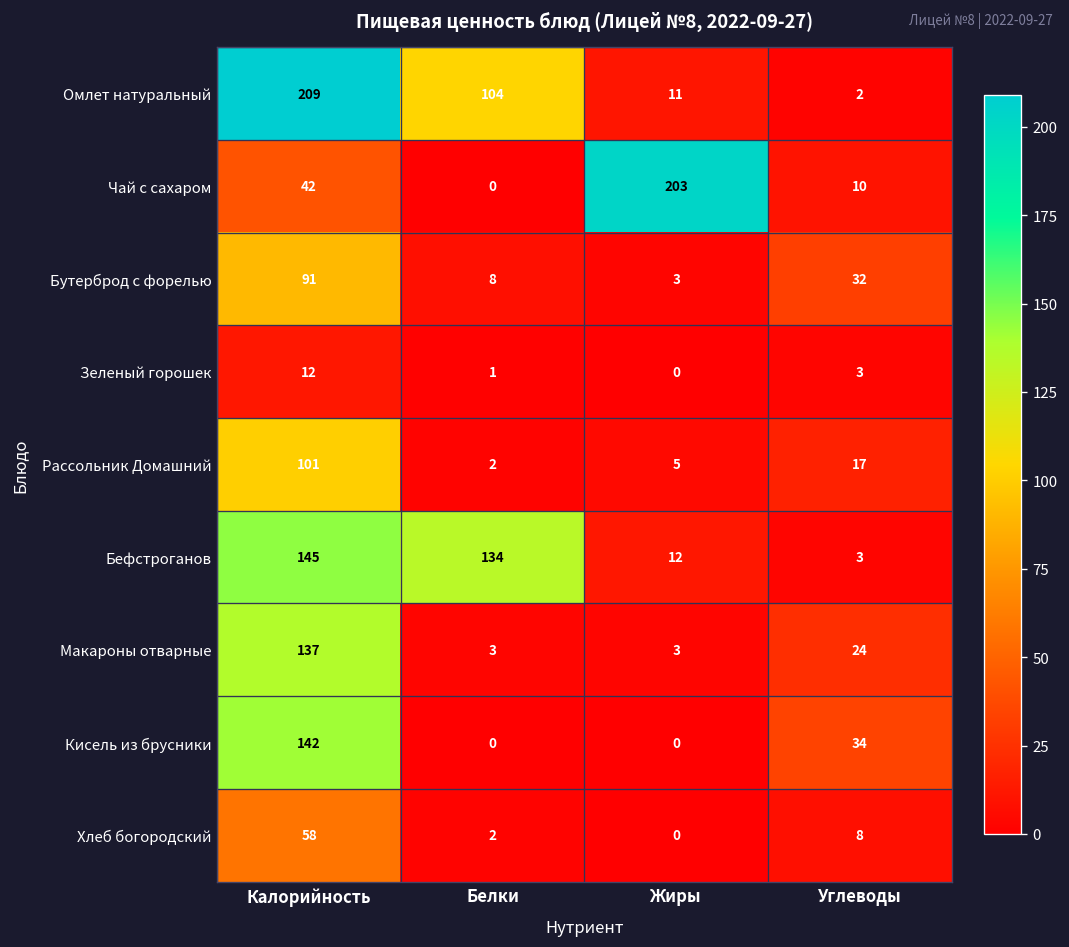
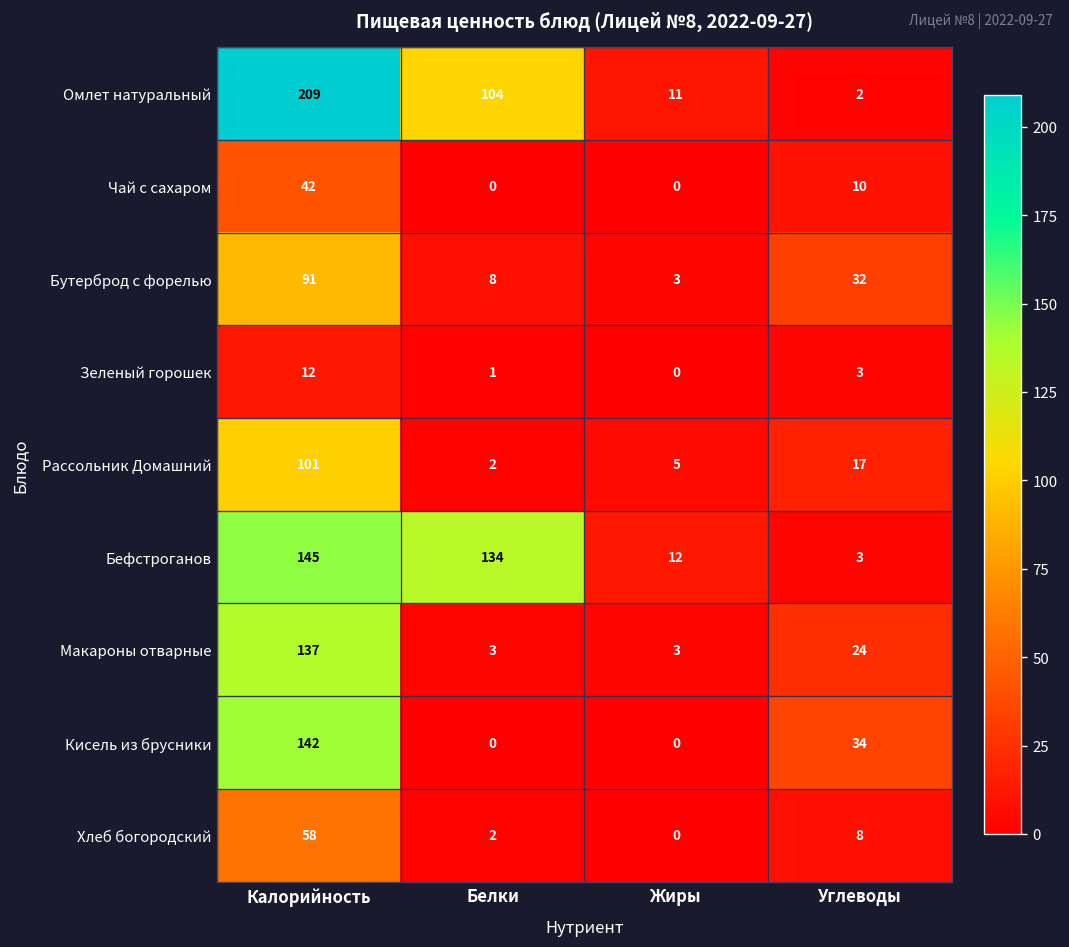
  {
    "Омлет натуральный": {
      "Калорийность": 209,
      "Белки": 104,
      "Жиры": 11,
      "Углеводы": 2
    },
    "Чай с сахаром": {
      "Калорийность": 42,
      "Белки": 0,
-     "Жиры": 203,
+     "Жиры": 0,
      "Углеводы": 10
    },
    "Бутерброд с форелью": {
      "Калорийность": 91,
      "Белки": 8,
      "Жиры": 3,
      "Углеводы": 32
    },
    "Зеленый горошек": {
      "Калорийность": 12,
      "Белки": 1,
      "Жиры": 0,
      "Углеводы": 3
    },
    "Рассольник Домашний": {
      "Калорийность": 101,
      "Белки": 2,
      "Жиры": 5,
      "Углеводы": 17
    },
    "Бефстроганов": {
      "Калорийность": 145,
      "Белки": 134,
      "Жиры": 12,
      "Углеводы": 3
    },
    "Макароны отварные": {
      "Калорийность": 137,
      "Белки": 3,
      "Жиры": 3,
      "Углеводы": 24
    },
    "Кисель из брусники": {
      "Калорийность": 142,
      "Белки": 0,
      "Жиры": 0,
      "Углеводы": 34
    },
    "Хлеб богородский": {
      "Калорийность": 58,
      "Белки": 2,
      "Жиры": 0,
      "Углеводы": 8
    }
  }
